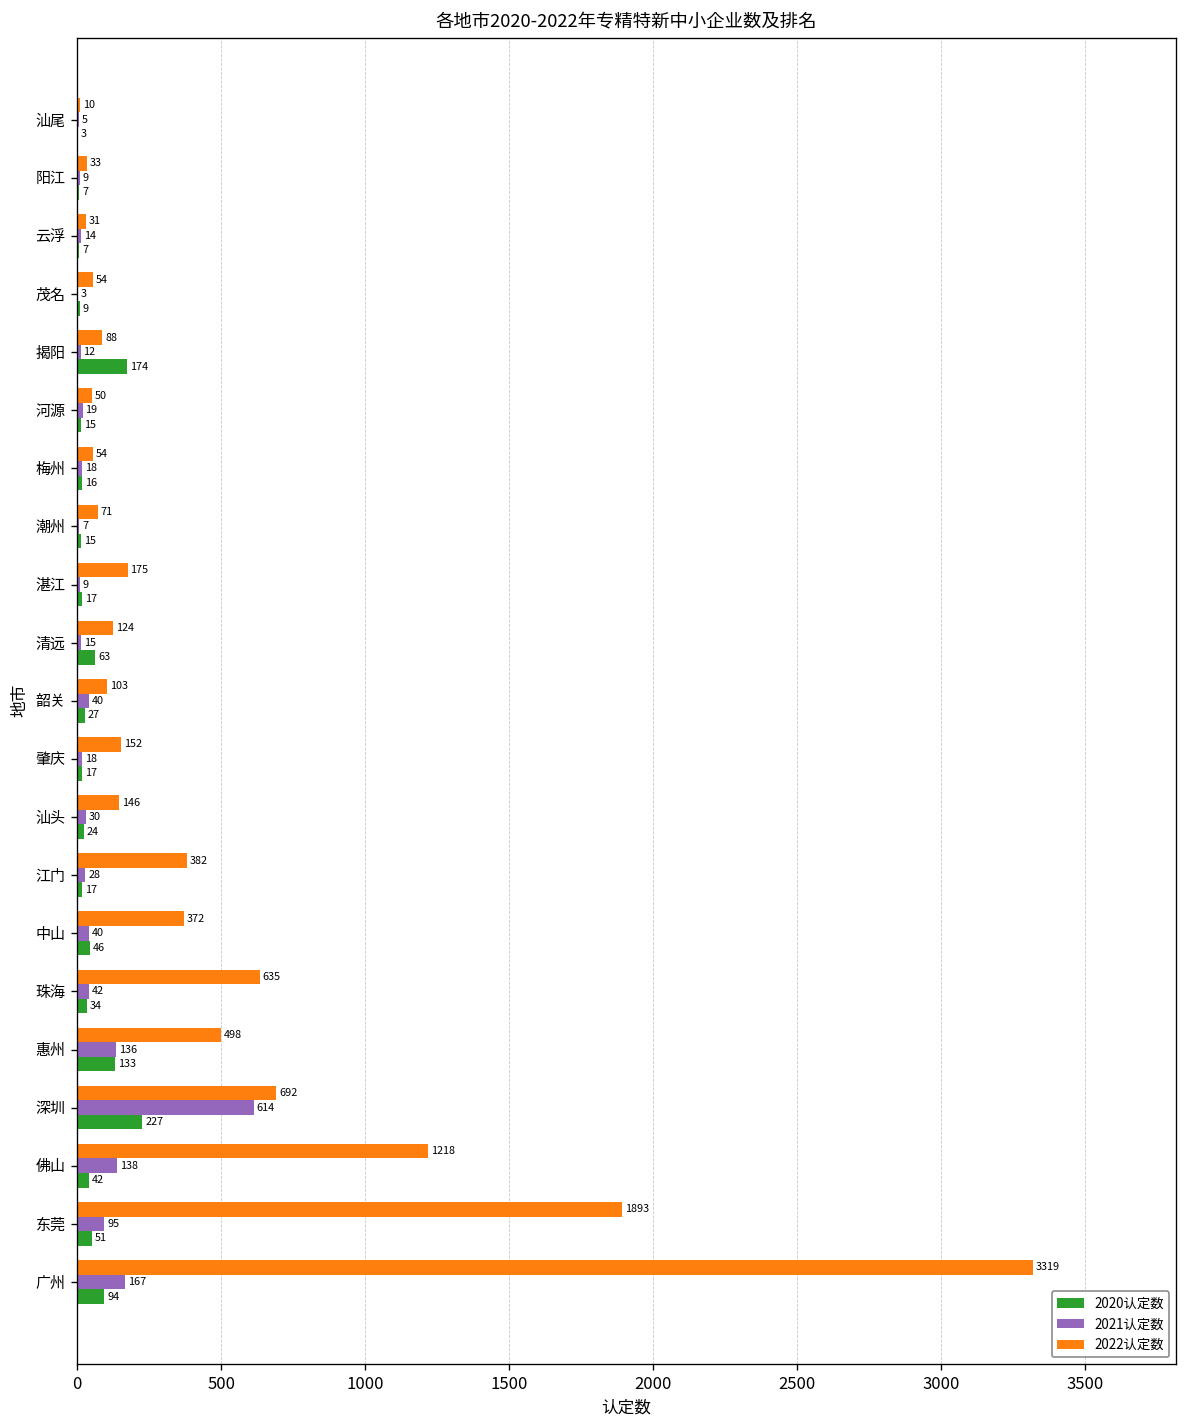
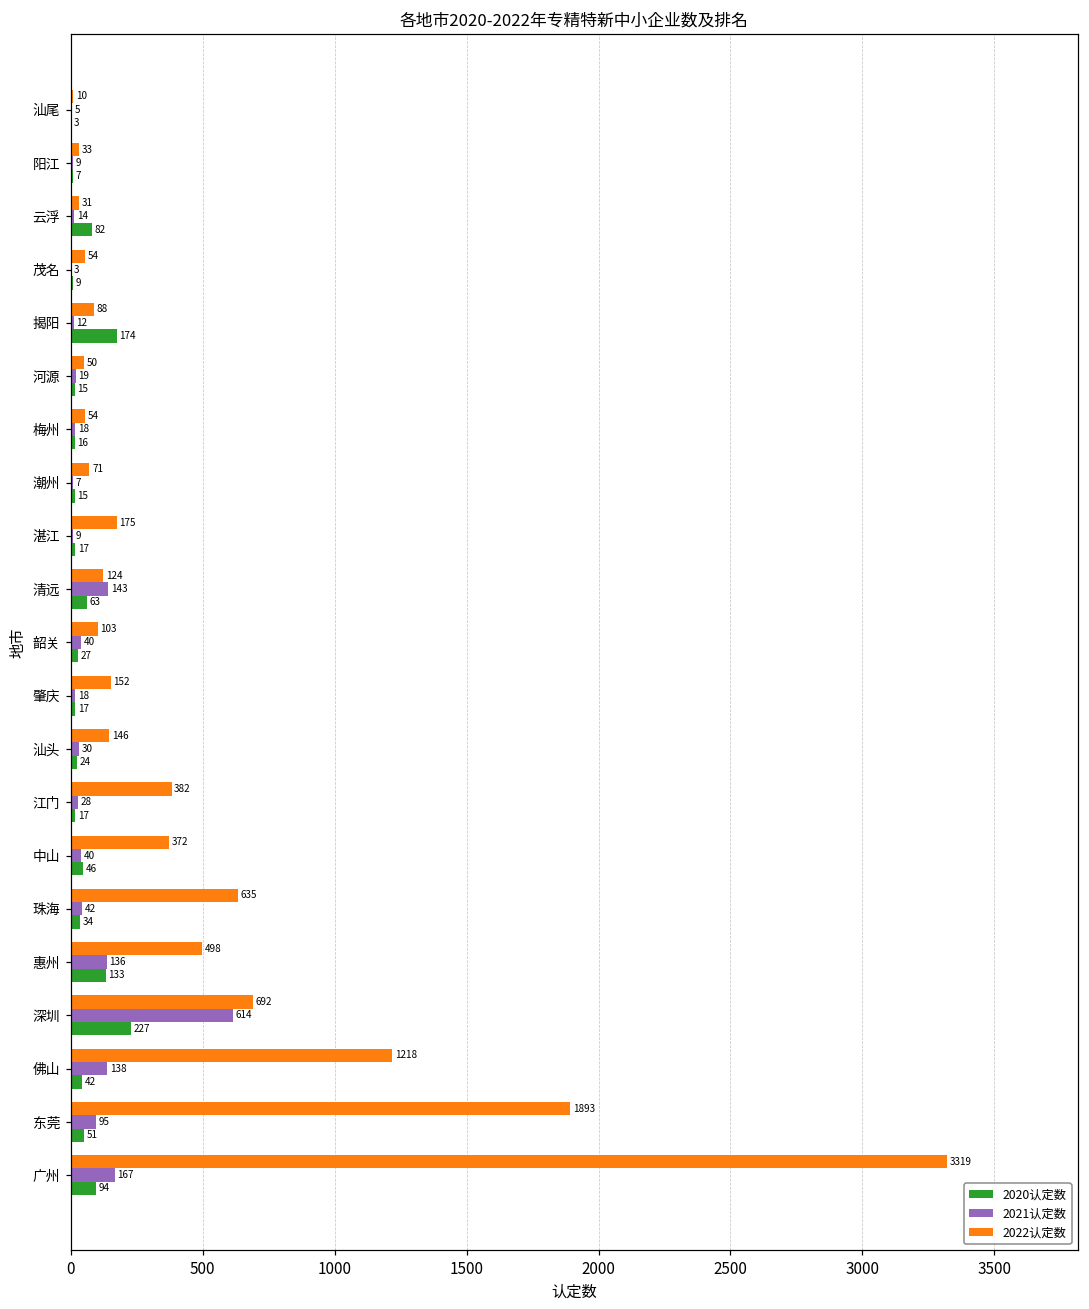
  {
    "2020认定数": {
      "汕尾": 3,
      "阳江": 7,
-     "云浮": 7,
+     "云浮": 82,
      "茂名": 9,
      "揭阳": 174,
      "河源": 15,
      "梅州": 16,
      "潮州": 15,
      "湛江": 17,
      "清远": 63,
      "韶关": 27,
      "肇庆": 17,
      "汕头": 24,
      "江门": 17,
      "中山": 46,
      "珠海": 34,
      "惠州": 133,
      "深圳": 227,
      "佛山": 42,
      "东莞": 51,
      "广州": 94
    },
    "2021认定数": {
      "汕尾": 5,
      "阳江": 9,
      "云浮": 14,
      "茂名": 3,
      "揭阳": 12,
      "河源": 19,
      "梅州": 18,
      "潮州": 7,
      "湛江": 9,
-     "清远": 15,
+     "清远": 143,
      "韶关": 40,
      "肇庆": 18,
      "汕头": 30,
      "江门": 28,
      "中山": 40,
      "珠海": 42,
      "惠州": 136,
      "深圳": 614,
      "佛山": 138,
      "东莞": 95,
      "广州": 167
    },
    "2022认定数": {
      "汕尾": 10,
      "阳江": 33,
      "云浮": 31,
      "茂名": 54,
      "揭阳": 88,
      "河源": 50,
      "梅州": 54,
      "潮州": 71,
      "湛江": 175,
      "清远": 124,
      "韶关": 103,
      "肇庆": 152,
      "汕头": 146,
      "江门": 382,
      "中山": 372,
      "珠海": 635,
      "惠州": 498,
      "深圳": 692,
      "佛山": 1218,
      "东莞": 1893,
      "广州": 3319
    }
  }
